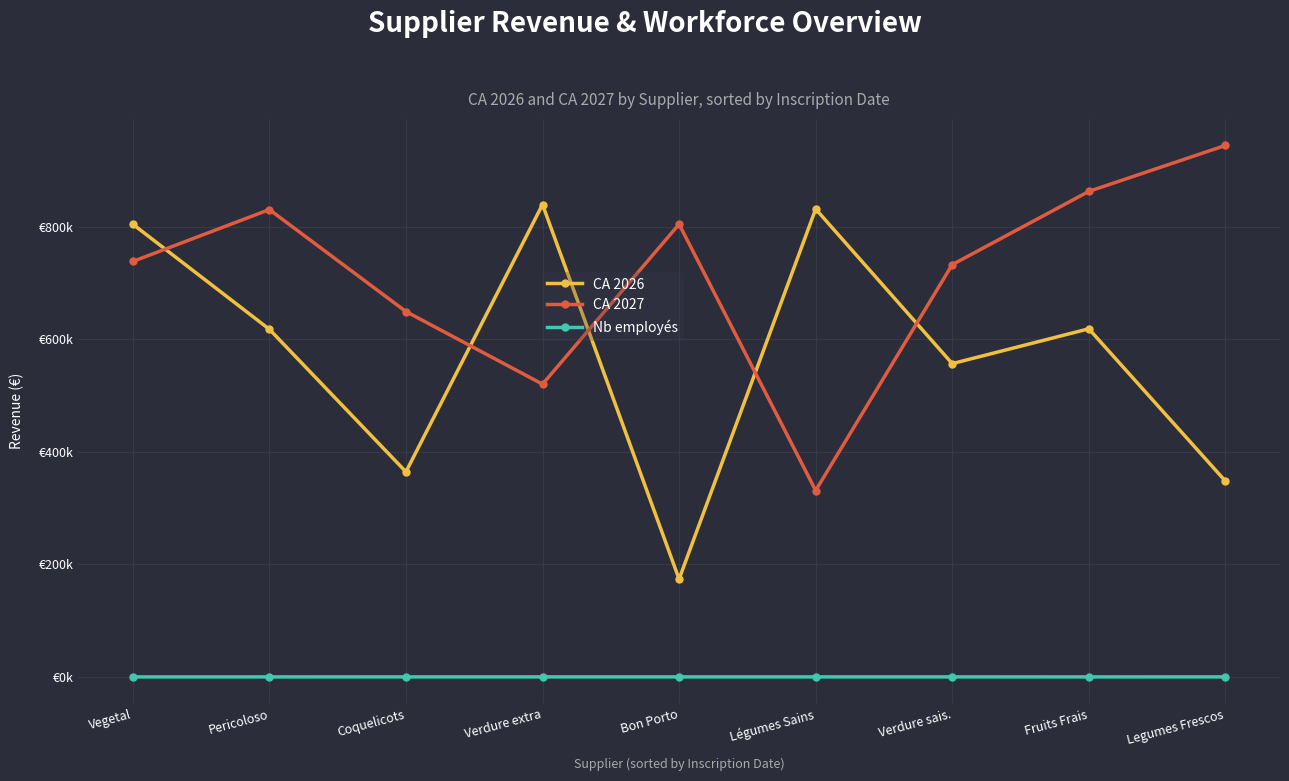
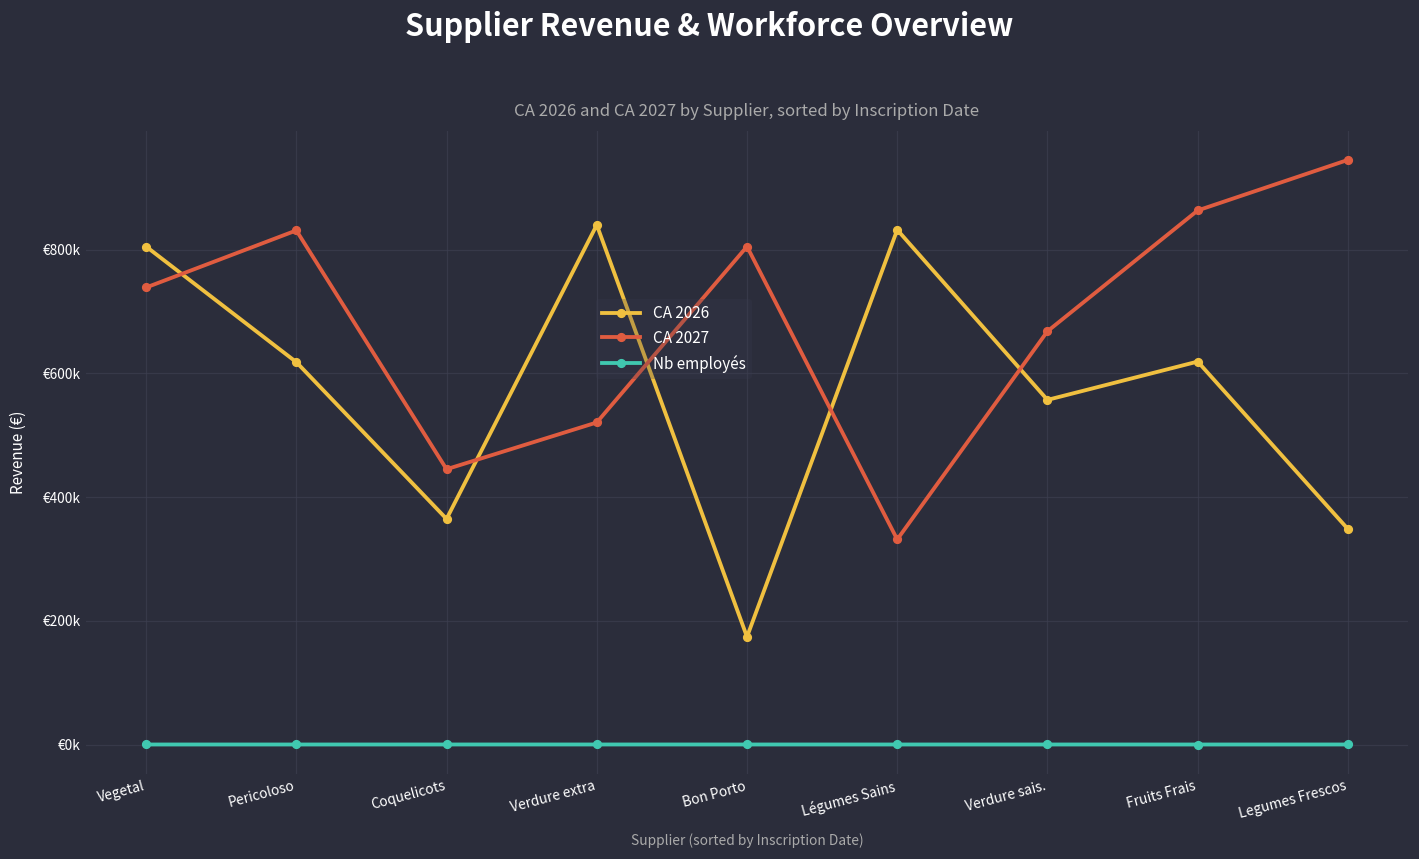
  {
    "CA 2026": {
      "Vegetal": "€810000",
      "Pericoloso": "€620000",
      "Coquelicots": "€360000",
      "Verdure extra": "€840000",
      "Bon Porto": "€170000",
      "Légumes Sains": "€830000",
      "Verdure sais.": "€560000",
      "Fruits Frais": "€620000",
      "Legumes Frescos": "€350000"
    },
    "CA 2027": {
      "Vegetal": "€740000",
      "Pericoloso": "€830000",
-     "Coquelicots": "€650000",
+     "Coquelicots": "€450000",
      "Verdure extra": "€520000",
      "Bon Porto": "€810000",
      "Légumes Sains": "€330000",
-     "Verdure sais.": "€730000",
+     "Verdure sais.": "€670000",
      "Fruits Frais": "€860000",
      "Legumes Frescos": "€950000"
    },
    "Nb employés": {
      "Vegetal": "€0",
      "Pericoloso": "€0",
      "Coquelicots": "€0",
      "Verdure extra": "€0",
      "Bon Porto": "€0",
      "Légumes Sains": "€0",
      "Verdure sais.": "€0",
      "Fruits Frais": "€0",
      "Legumes Frescos": "€0"
    }
  }
